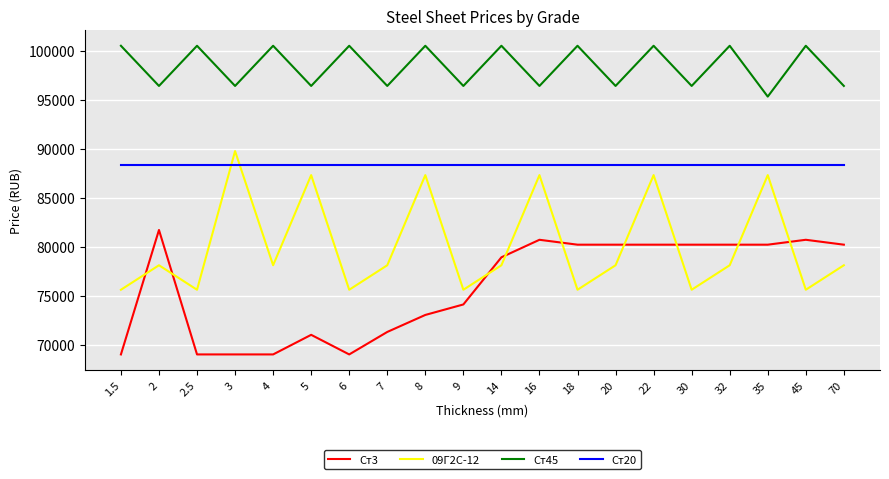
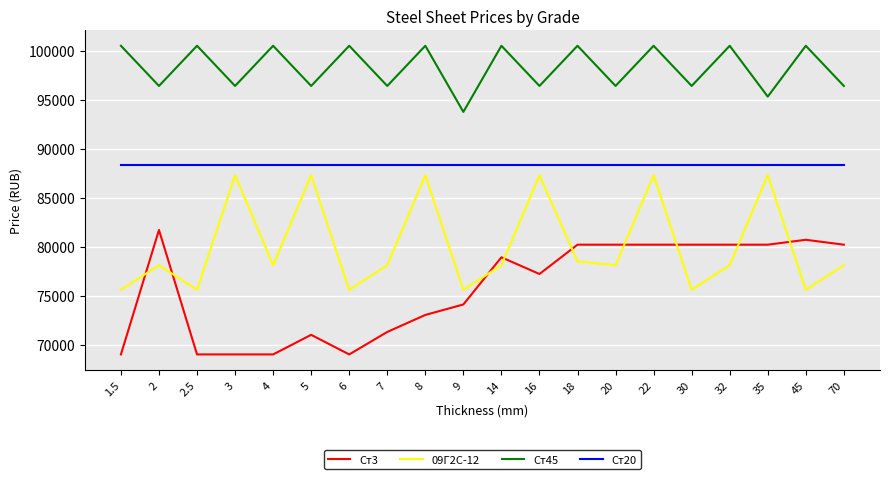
  {
    "Ст3": {
      "1.5": 69000,
      "2": 82000,
      "2.5": 69000,
      "3": 69000,
      "4": 69000,
      "5": 71000,
      "6": 69000,
      "7": 71000,
      "8": 73000,
      "9": 74000,
      "14": 79000,
-     "16": 81000,
+     "16": 77000,
      "18": 80000,
      "20": 80000,
      "22": 80000,
      "30": 80000,
      "32": 80000,
      "35": 80000,
      "45": 81000,
      "70": 80000
    },
    "09Г2С-12": {
      "1.5": 76000,
      "2": 78000,
      "2.5": 76000,
-     "3": 90000,
+     "3": 87000,
      "4": 78000,
      "5": 87000,
      "6": 76000,
      "7": 78000,
      "8": 87000,
      "9": 76000,
      "14": 78000,
      "16": 87000,
-     "18": 76000,
+     "18": 78000,
      "20": 78000,
      "22": 87000,
      "30": 76000,
      "32": 78000,
      "35": 87000,
      "45": 76000,
      "70": 78000
    },
    "Ст45": {
      "1.5": 101000,
      "2": 96000,
      "2.5": 101000,
      "3": 96000,
      "4": 101000,
      "5": 96000,
      "6": 101000,
      "7": 96000,
      "8": 101000,
-     "9": 96000,
+     "9": 94000,
      "14": 101000,
      "16": 96000,
      "18": 101000,
      "20": 96000,
      "22": 101000,
      "30": 96000,
      "32": 101000,
      "35": 95000,
      "45": 101000,
      "70": 96000
    },
    "Ст20": {
      "1.5": 88000,
      "2": 88000,
      "2.5": 88000,
      "3": 88000,
      "4": 88000,
      "5": 88000,
      "6": 88000,
      "7": 88000,
      "8": 88000,
      "9": 88000,
      "14": 88000,
      "16": 88000,
      "18": 88000,
      "20": 88000,
      "22": 88000,
      "30": 88000,
      "32": 88000,
      "35": 88000,
      "45": 88000,
      "70": 88000
    }
  }
